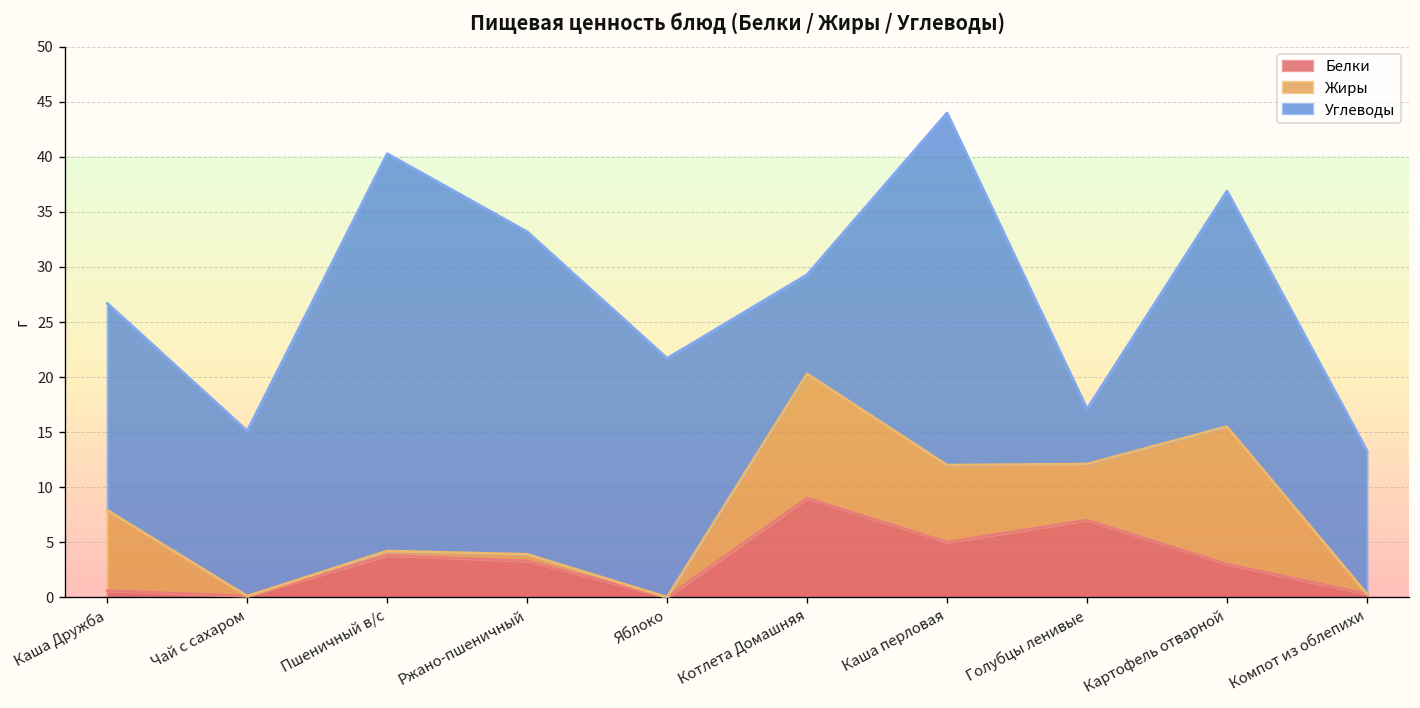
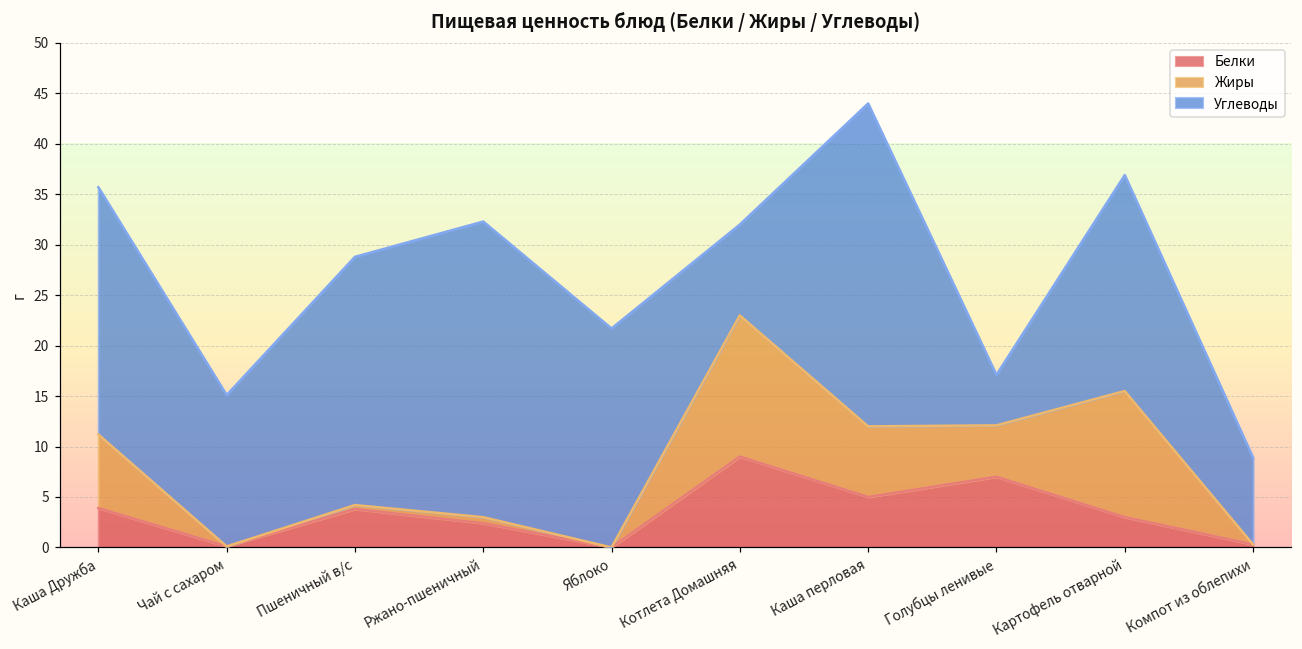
  {
    "Белки": {
-     "Каша Дружба": 1,
+     "Каша Дружба": 4,
      "Пшеничный в/с": 4,
-     "Ржано-пшеничный": 3,
+     "Ржано-пшеничный": 2,
      "Котлета Домашняя": 9,
      "Каша перловая": 5,
      "Голубцы ленивые": 7,
      "Картофель отварной": 3
    },
    "Жиры": {
      "Каша Дружба": 7,
      "Пшеничный в/с": 0,
      "Ржано-пшеничный": 1,
-     "Котлета Домашняя": 11,
+     "Котлета Домашняя": 14,
      "Каша перловая": 7,
      "Голубцы ленивые": 5,
      "Картофель отварной": 13
    },
    "Углеводы": {
-     "Каша Дружба": 19,
+     "Каша Дружба": 25,
      "Чай с сахаром": 15,
-     "Пшеничный в/с": 36,
+     "Пшеничный в/с": 25,
      "Ржано-пшеничный": 29,
      "Яблоко": 22,
      "Котлета Домашняя": 9,
      "Каша перловая": 32,
      "Голубцы ленивые": 5,
      "Картофель отварной": 21,
-     "Компот из облепихи": 13
+     "Компот из облепихи": 9
    }
  }
